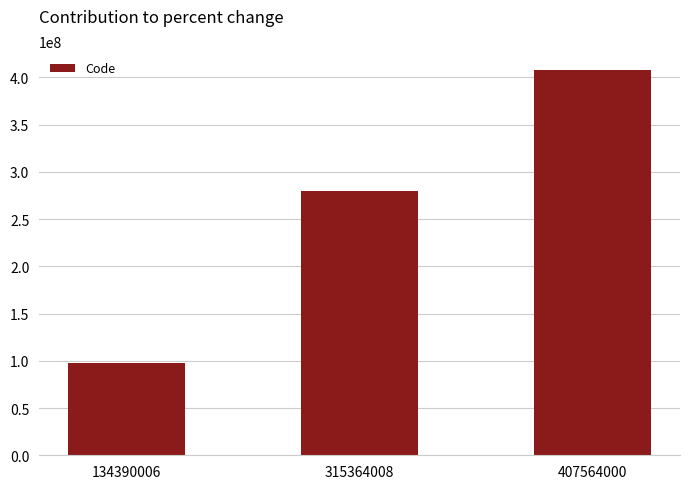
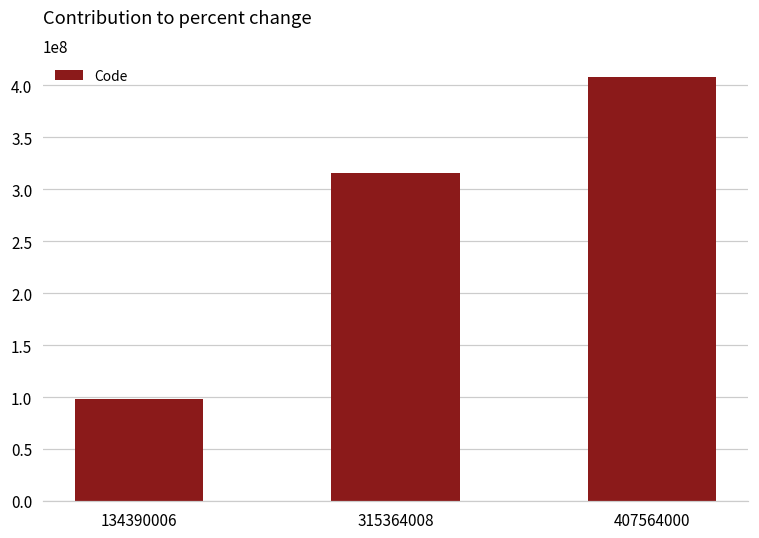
  {
    "134390006": 100000000,
-   "315364008": 280000000,
+   "315364008": 320000000,
    "407564000": 410000000
  }
